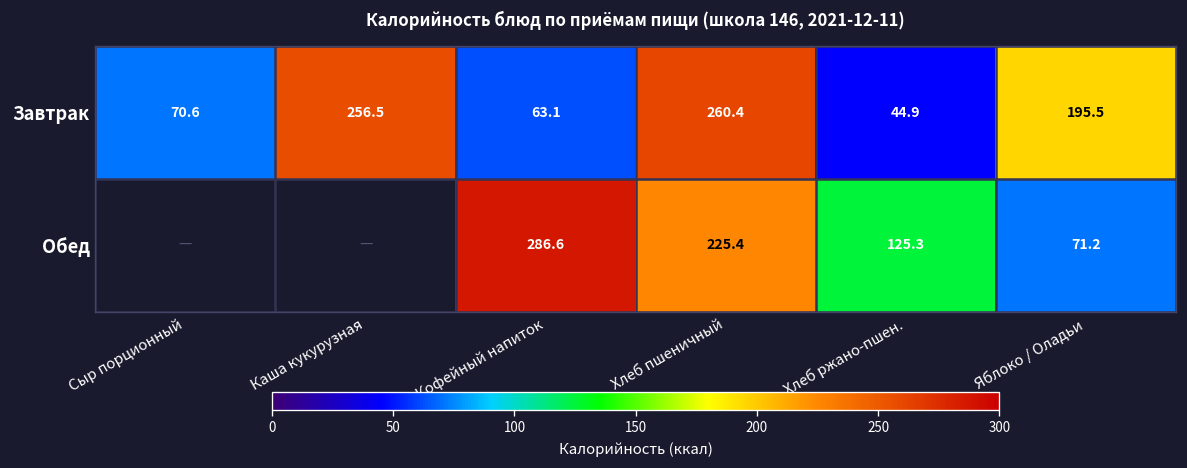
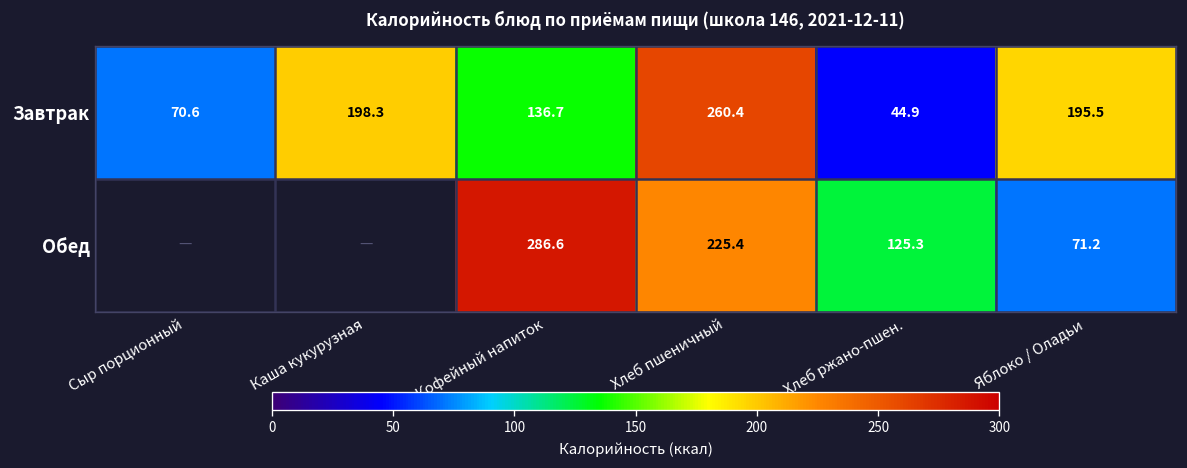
  {
    "Завтрак": {
      "Сыр порционный": 70.6,
-     "Каша кукурузная": 256.5,
-     "Кофейный напиток": 63.1,
+     "Каша кукурузная": 198.3,
+     "Кофейный напиток": 136.7,
      "Хлеб пшеничный": 260.4,
      "Хлеб ржано-пшен.": 44.9,
      "Яблоко / Оладьи": 195.5
    },
    "Обед": {
      "Кофейный напиток": 286.6,
      "Хлеб пшеничный": 225.4,
      "Хлеб ржано-пшен.": 125.3,
      "Яблоко / Оладьи": 71.2
    }
  }
